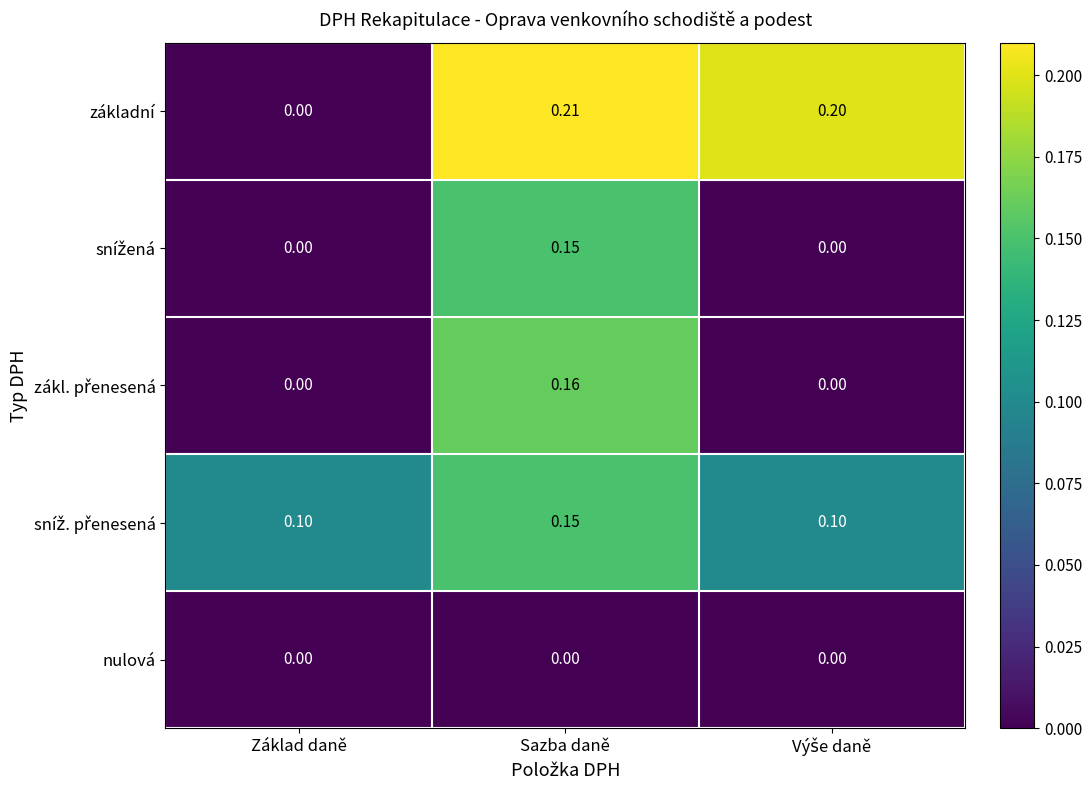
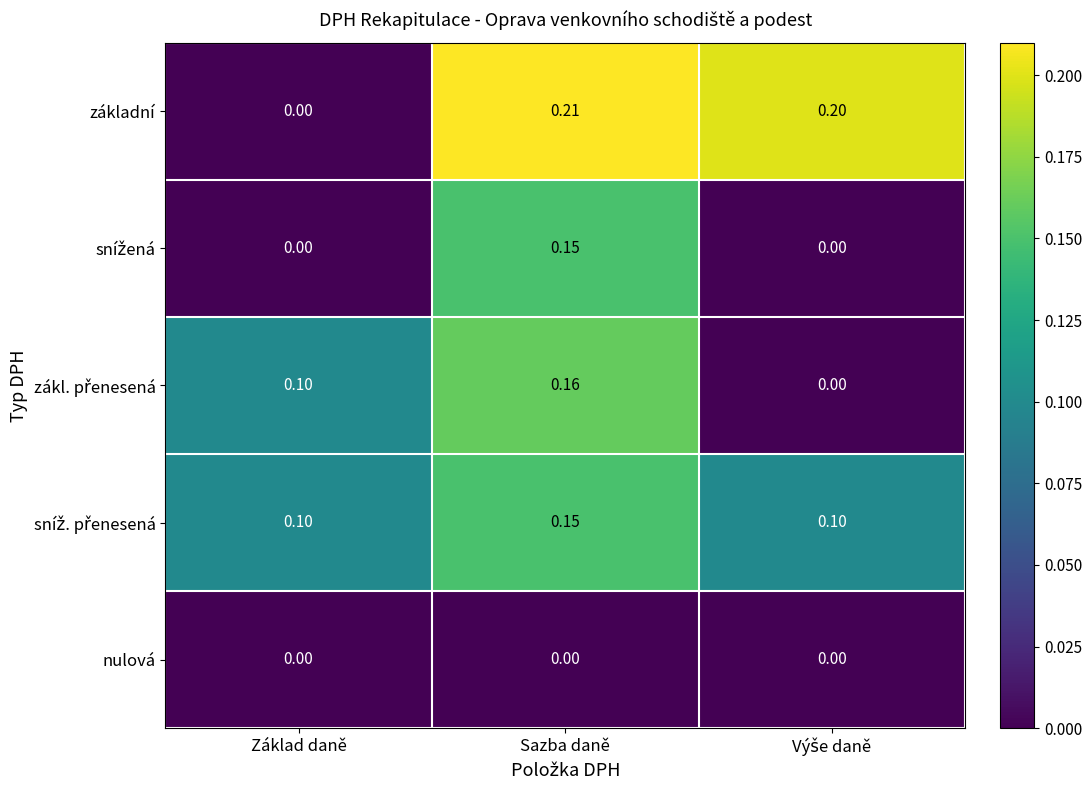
  {
    "základní": {
      "Základ daně": 0.00,
      "Sazba daně": 0.21,
      "Výše daně": 0.20
    },
    "snížená": {
      "Základ daně": 0.00,
      "Sazba daně": 0.15,
      "Výše daně": 0.00
    },
    "zákl. přenesená": {
-     "Základ daně": 0.00,
+     "Základ daně": 0.10,
      "Sazba daně": 0.16,
      "Výše daně": 0.00
    },
    "sníž. přenesená": {
      "Základ daně": 0.10,
      "Sazba daně": 0.15,
      "Výše daně": 0.10
    },
    "nulová": {
      "Základ daně": 0.00,
      "Sazba daně": 0.00,
      "Výše daně": 0.00
    }
  }
